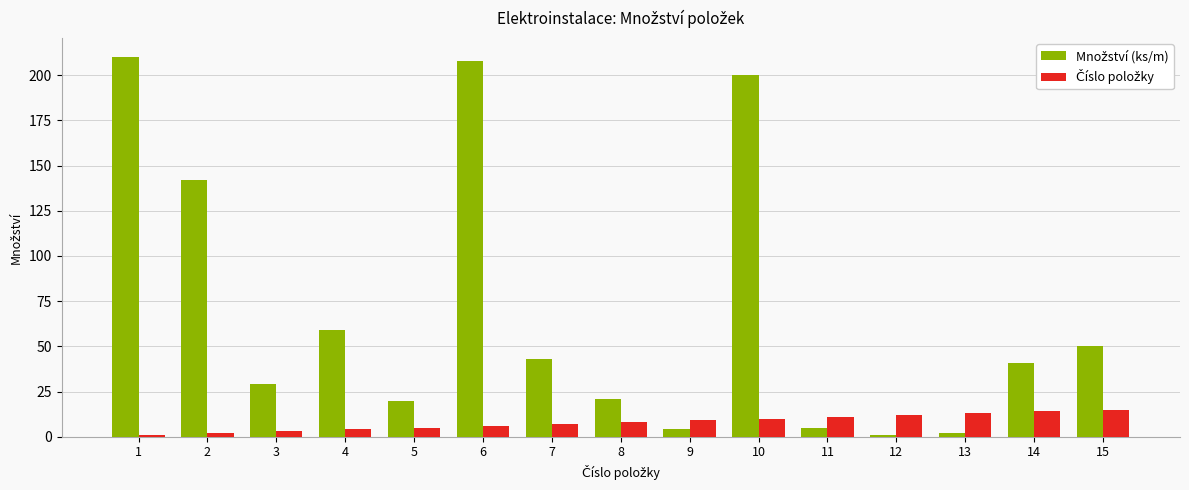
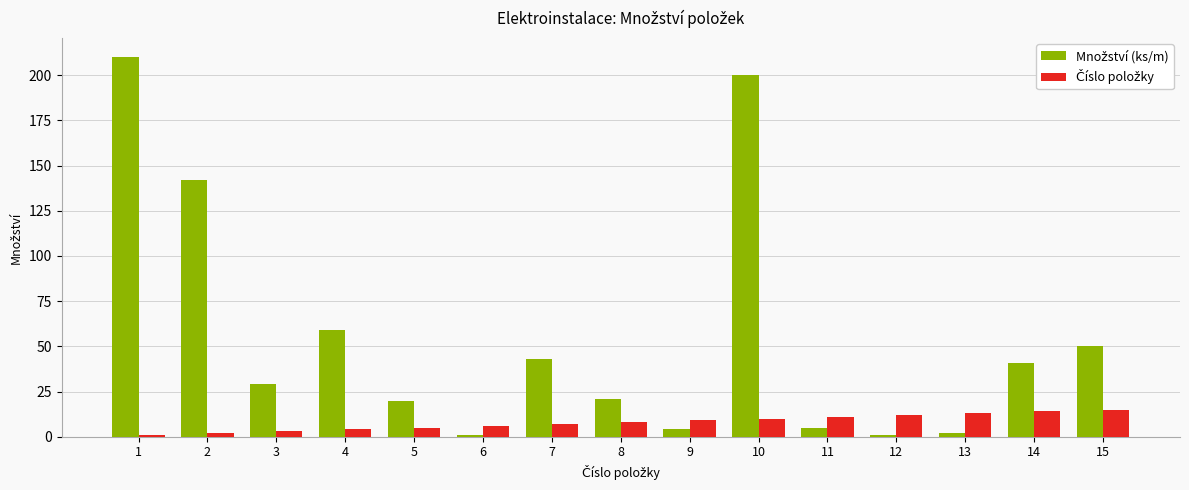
  {
    "Množství (ks/m)": {
      "1": 210,
      "2": 142,
      "3": 29,
      "4": 59,
      "5": 20,
-     "6": 208,
+     "6": 1,
      "7": 43,
      "8": 21,
      "9": 4,
      "10": 200,
      "11": 5,
      "13": 2,
      "14": 41,
      "15": 50
    },
    "Číslo položky": {
      "2": 2,
      "3": 3,
      "4": 4,
      "5": 5,
      "6": 6,
      "7": 7,
      "8": 8,
      "9": 9,
      "10": 10,
      "11": 11,
      "12": 12,
      "13": 13,
      "14": 14,
      "15": 15
    }
  }
